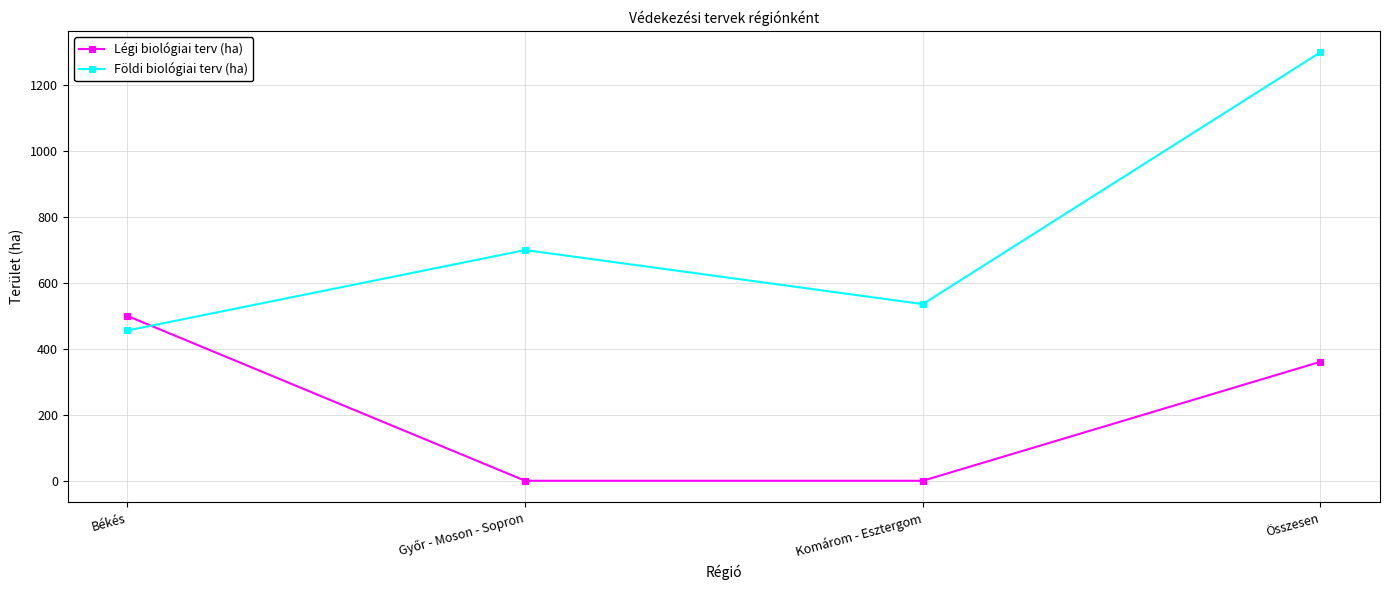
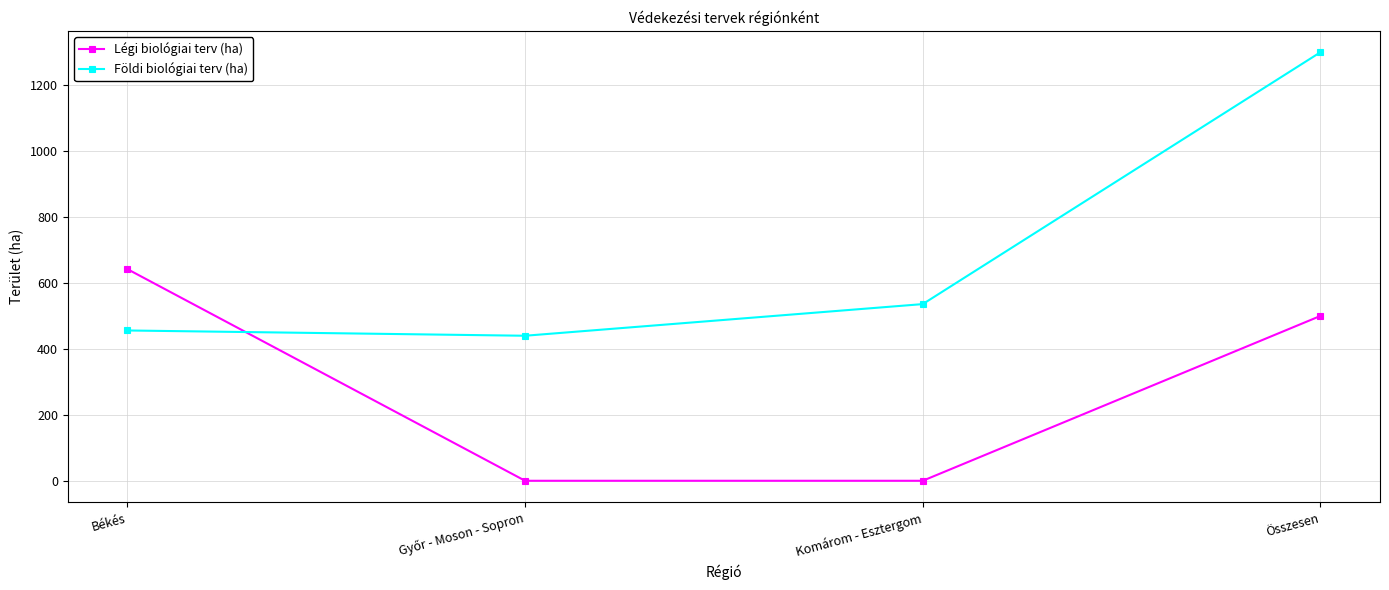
  {
    "Légi biológiai terv (ha)": {
-     "Békés": 500,
+     "Békés": 640,
      "Győr - Moson - Sopron": 0,
      "Komárom - Esztergom": 0,
-     "Összesen": 360
+     "Összesen": 500
    },
    "Földi biológiai terv (ha)": {
      "Békés": 460,
-     "Győr - Moson - Sopron": 700,
+     "Győr - Moson - Sopron": 440,
      "Komárom - Esztergom": 540,
      "Összesen": 1300
    }
  }
